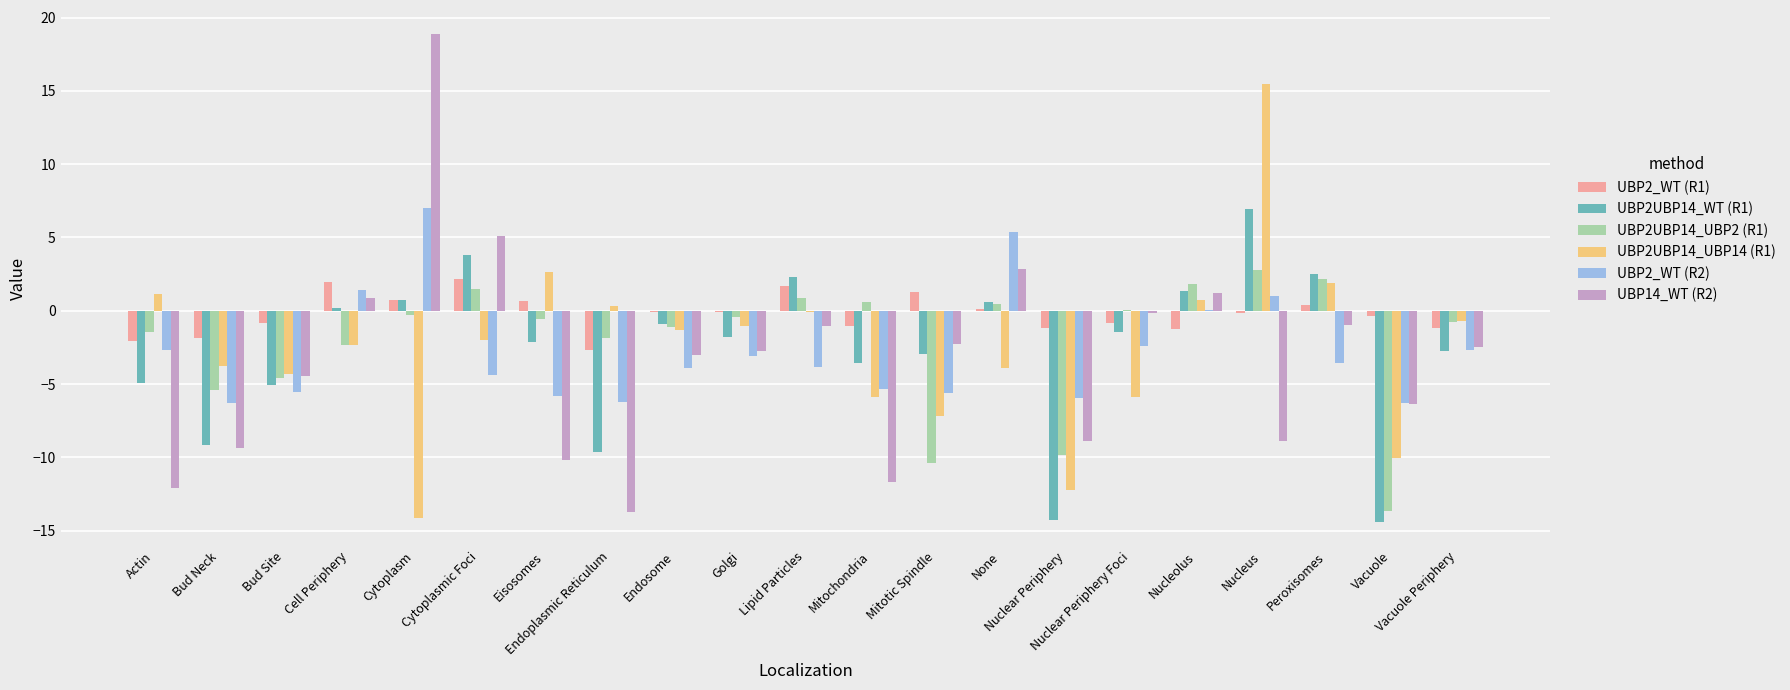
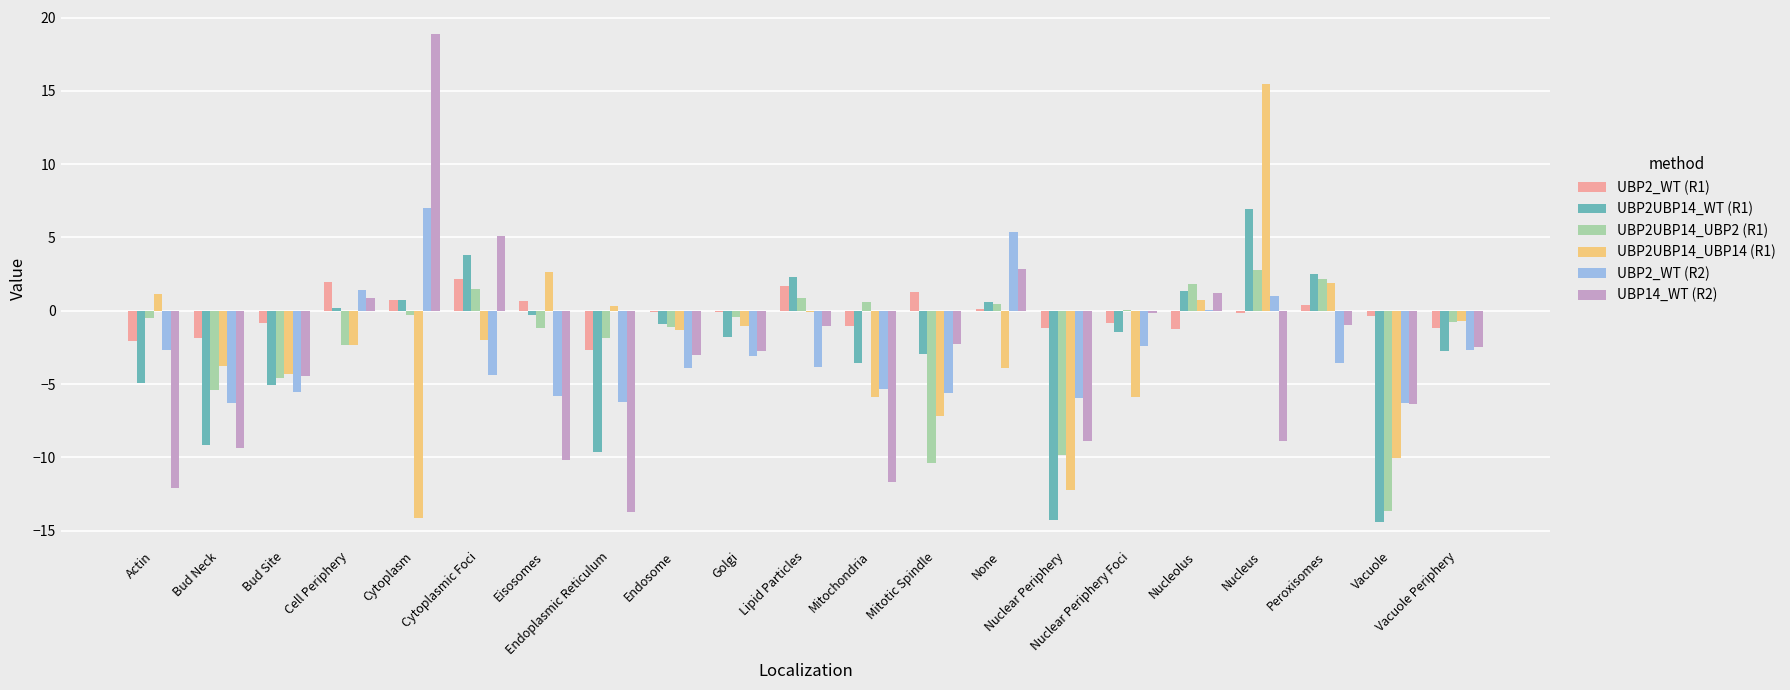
  {
    "UBP2UBP14_WT (R1)": {
      "Actin": -4.9,
      "Bud Neck": -9.1,
      "Bud Site": -5.1,
      "Cell Periphery": 0.2,
      "Cytoplasm": 0.8,
      "Cytoplasmic Foci": 3.8,
-     "Eisosomes": -2.1,
+     "Eisosomes": -0.3,
      "Endoplasmic Reticulum": -9.6,
      "Endosome": -0.9,
      "Golgi": -1.8,
      "Lipid Particles": 2.3,
      "Mitochondria": -3.5,
      "Mitotic Spindle": -3.0,
      "None": 0.6,
      "Nuclear Periphery": -14.3,
      "Nuclear Periphery Foci": -1.5,
      "Nucleolus": 1.3,
      "Nucleus": 7.0,
      "Peroxisomes": 2.5,
      "Vacuole": -14.4,
      "Vacuole Periphery": -2.7
    },
    "UBP2UBP14_UBP2 (R1)": {
-     "Actin": -1.4,
+     "Actin": -0.5,
      "Bud Neck": -5.4,
      "Bud Site": -4.6,
      "Cell Periphery": -2.3,
      "Cytoplasm": -0.3,
      "Cytoplasmic Foci": 1.5,
-     "Eisosomes": -0.5,
+     "Eisosomes": -1.2,
      "Endoplasmic Reticulum": -1.9,
      "Endosome": -1.1,
      "Golgi": -0.4,
      "Lipid Particles": 0.9,
      "Mitochondria": 0.6,
      "Mitotic Spindle": -10.4,
      "None": 0.5,
      "Nuclear Periphery": -9.8,
      "Nucleolus": 1.8,
      "Nucleus": 2.8,
      "Peroxisomes": 2.2,
      "Vacuole": -13.6,
      "Vacuole Periphery": -0.8
    }
  }
